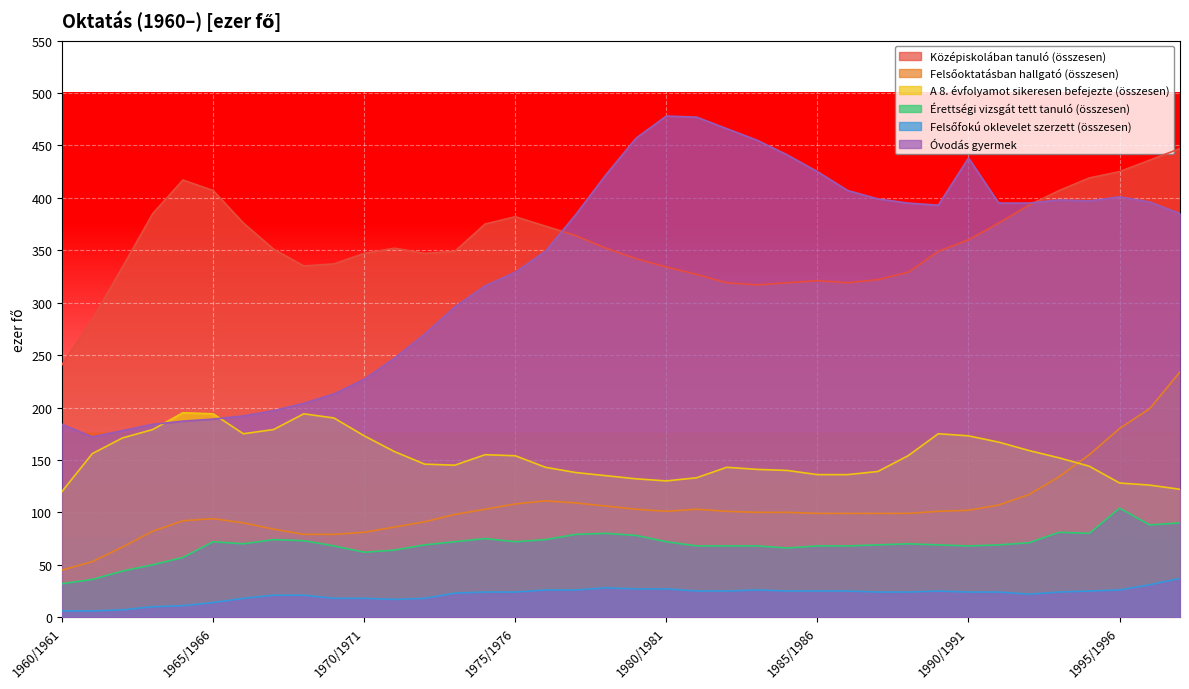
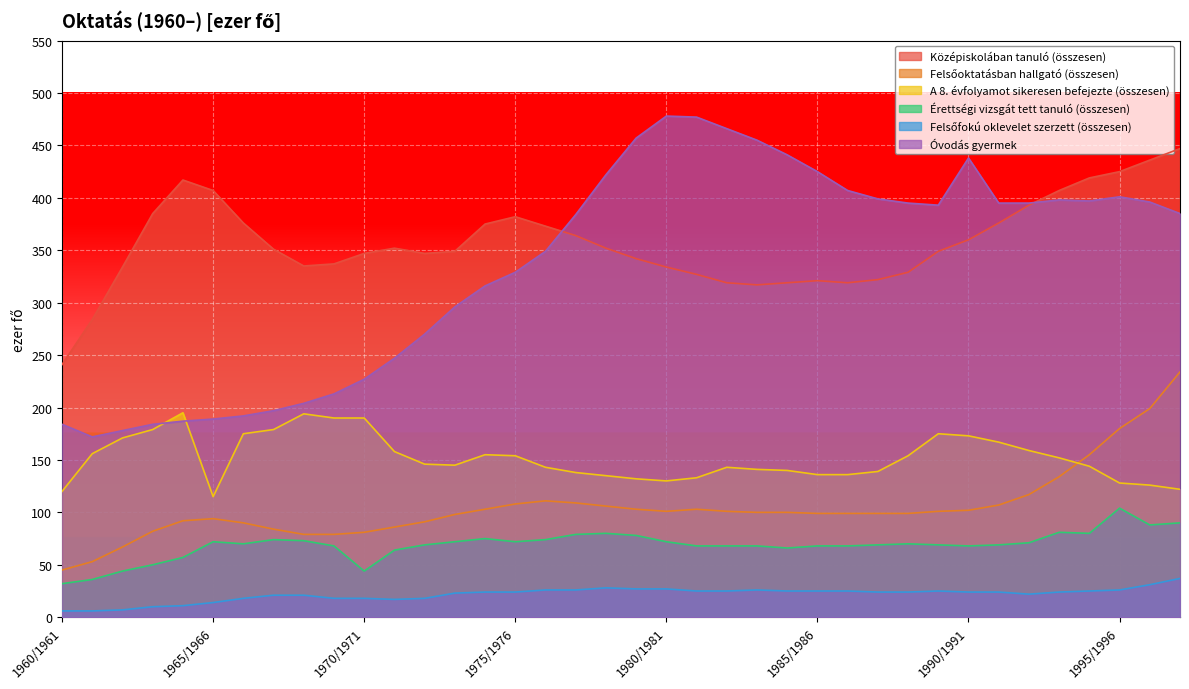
  {
    "A 8. évfolyamot sikeresen befejezte (összesen)": {
      "1960/1961": 120,
-     "1965/1966": 194,
-     "1970/1971": 173,
+     "1965/1966": 115,
+     "1970/1971": 190,
      "1975/1976": 154,
      "1980/1981": 130,
      "1985/1986": 136,
      "1990/1991": 173,
      "1995/1996": 128
    },
    "Érettségi vizsgát tett tanuló (összesen)": {
      "1960/1961": 32,
      "1965/1966": 72,
-     "1970/1971": 62,
+     "1970/1971": 44,
      "1975/1976": 72,
      "1980/1981": 72,
      "1985/1986": 68,
      "1990/1991": 68,
      "1995/1996": 104
    },
    "Felsőfokú oklevelet szerzett (összesen)": {
      "1960/1961": 6,
      "1965/1966": 14,
      "1970/1971": 18,
      "1975/1976": 24,
      "1980/1981": 27,
      "1985/1986": 25,
      "1990/1991": 24,
      "1995/1996": 26
    },
    "Óvodás gyermek": {
      "1960/1961": 184,
      "1965/1966": 189,
      "1970/1971": 227,
      "1975/1976": 329,
      "1980/1981": 478,
      "1985/1986": 425,
      "1990/1991": 438,
      "1995/1996": 401
    }
  }
